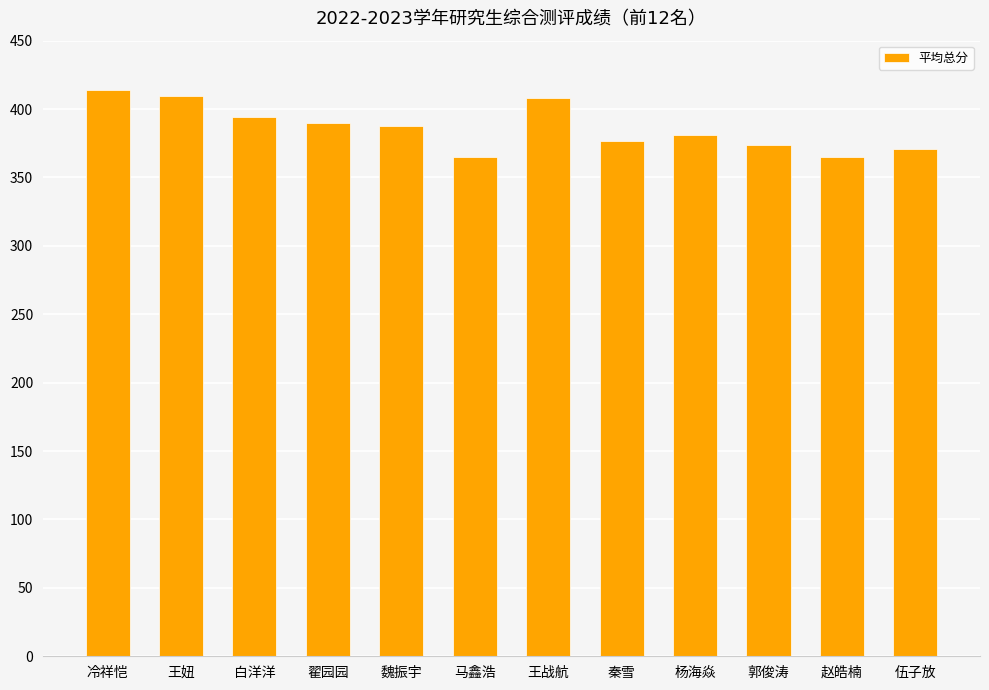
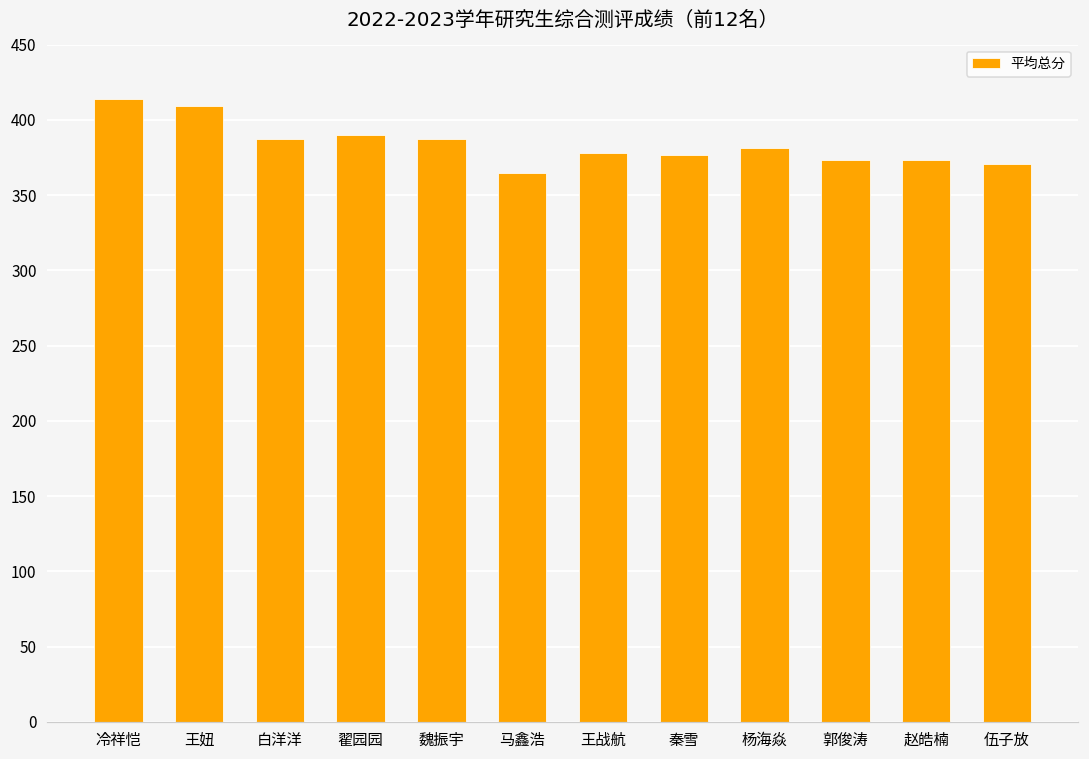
  {
    "冷祥恺": 414,
    "王妞": 409,
-   "白洋洋": 394,
+   "白洋洋": 387,
    "翟园园": 390,
    "魏振宇": 387,
    "马鑫浩": 365,
-   "王战航": 408,
+   "王战航": 378,
    "秦雪": 377,
    "杨海焱": 381,
    "郭俊涛": 374,
-   "赵皓楠": 365,
+   "赵皓楠": 373,
    "伍子放": 371
  }
